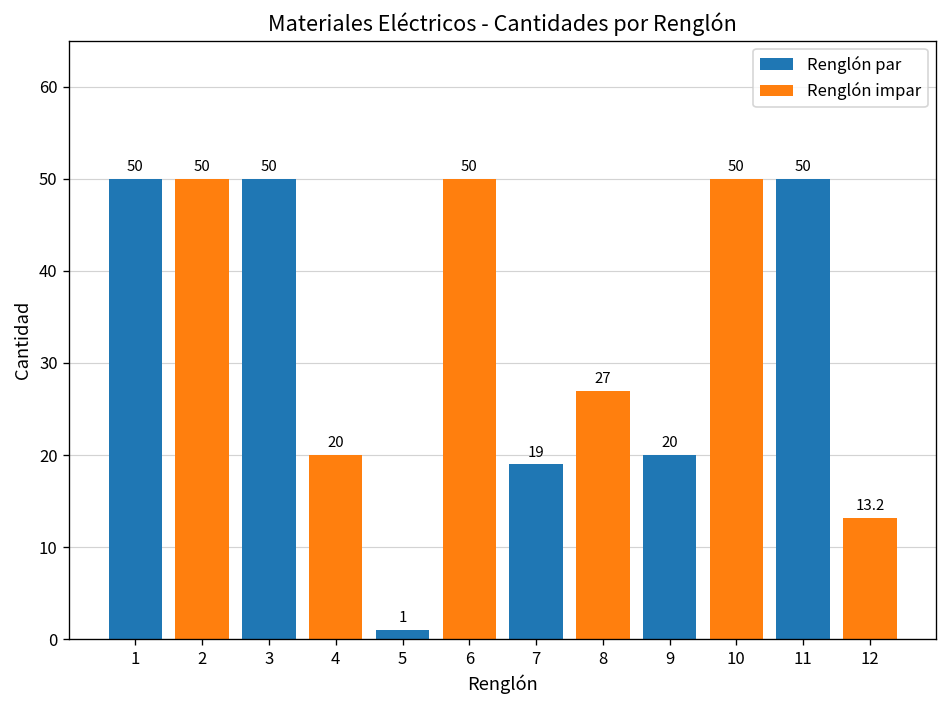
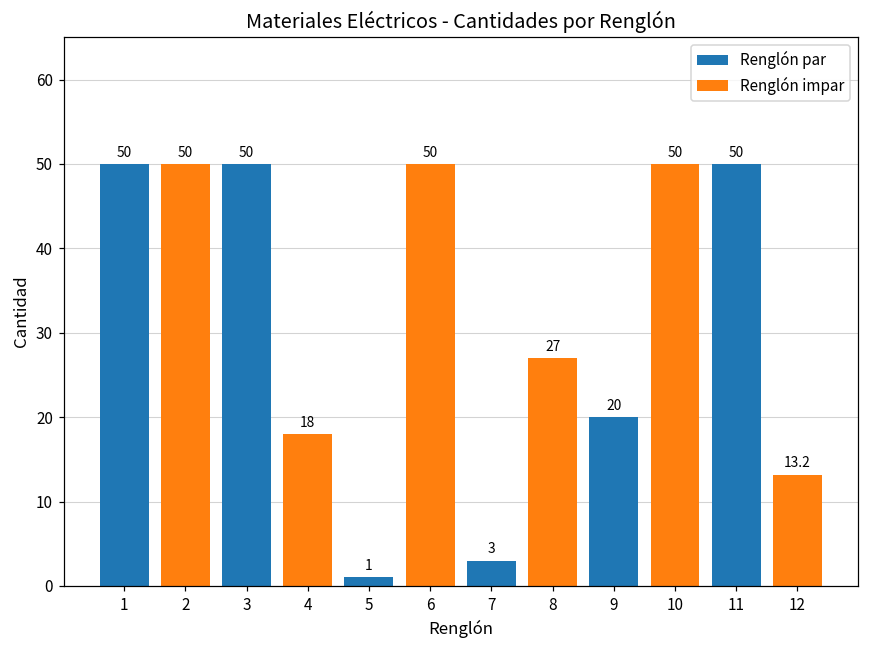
  {
    "1": 50,
    "2": 50,
    "3": 50,
-   "4": 20,
+   "4": 18,
    "5": 1,
    "6": 50,
-   "7": 19,
+   "7": 3,
    "8": 27,
    "9": 20,
    "10": 50,
    "11": 50,
    "12": 13.2
  }
